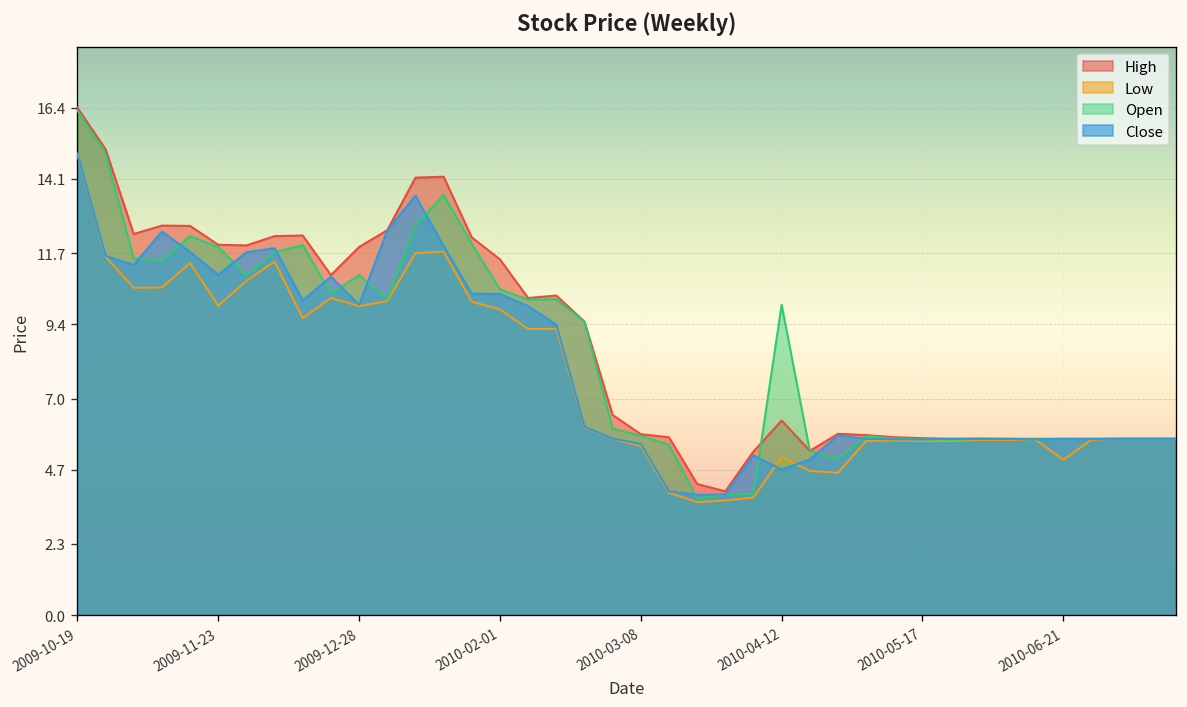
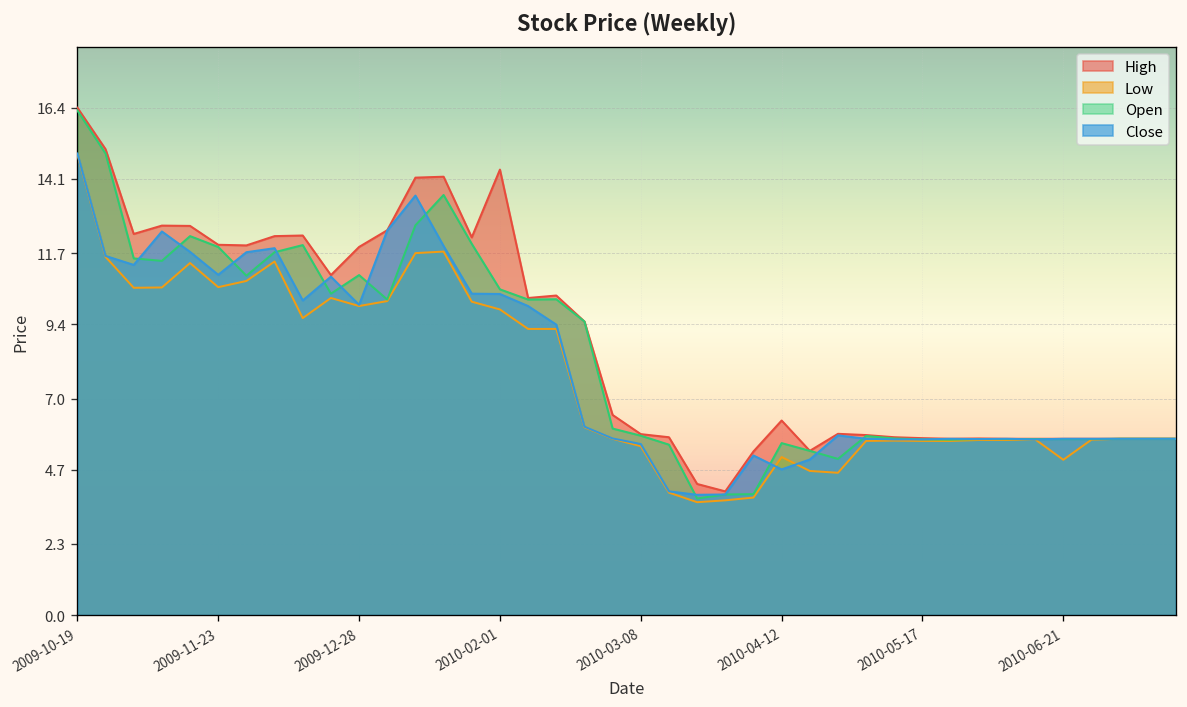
  {
    "High": {
      "2009-12-28": 11.9,
-     "2010-02-01": 11.5,
+     "2010-02-01": 14.4,
      "2010-04-12": 6.3
    },
    "Low": {
-     "2009-11-23": 10.0,
+     "2009-11-23": 10.6,
      "2010-02-01": 9.9,
      "2010-04-12": 5.1,
      "2010-06-21": 5.0
    },
    "Open": {
      "2009-12-28": 11.0,
      "2010-02-01": 10.5,
-     "2010-04-12": 10.0
+     "2010-04-12": 5.6
    },
    "Close": {
      "2009-11-23": 11.0,
      "2010-02-01": 10.4,
      "2010-04-12": 4.7
    }
  }
